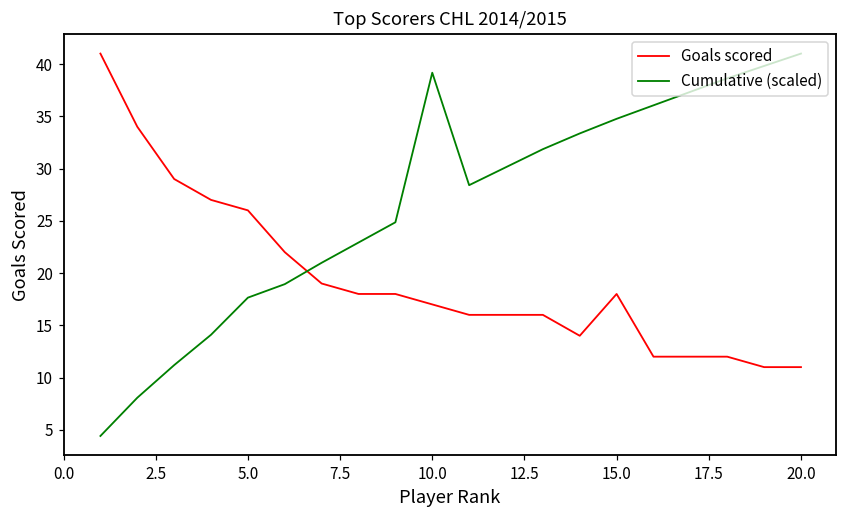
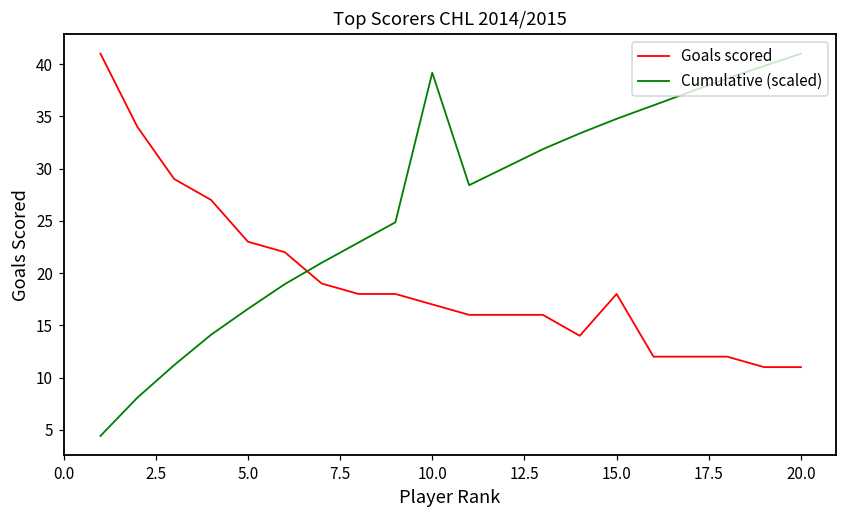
  {
    "Goals scored": {
-     "5.0": 26,
+     "5.0": 23,
      "10.0": 17,
      "15.0": 18,
      "20.0": 11
    },
    "Cumulative (scaled)": {
-     "5.0": 18,
+     "5.0": 17,
      "10.0": 39,
      "15.0": 35
    }
  }
